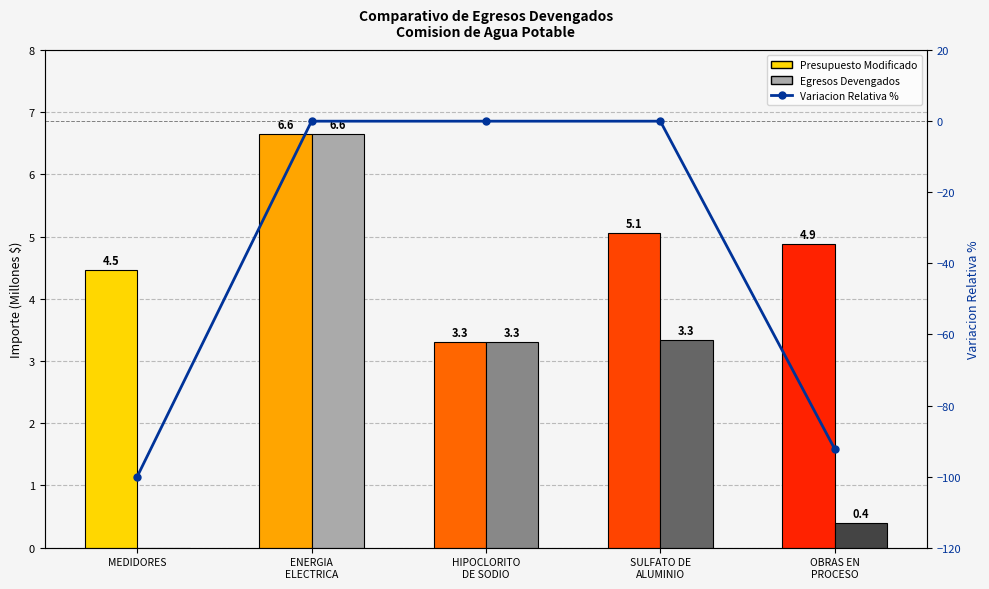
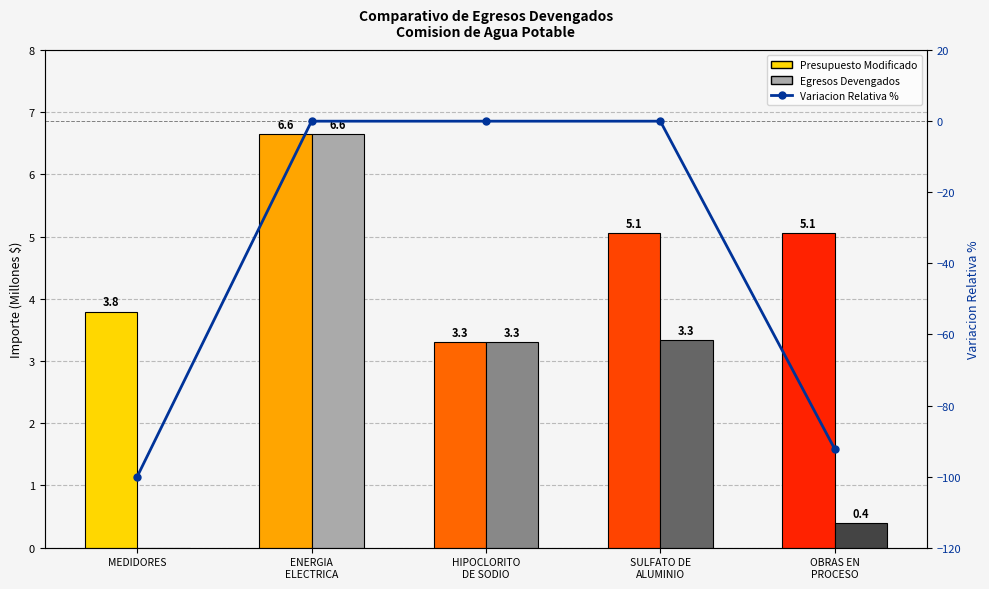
  {
    "Presupuesto Modificado": {
-     "MEDIDORES": 4.5,
+     "MEDIDORES": 3.8,
      "ENERGIA ELECTRICA": 6.6,
      "HIPOCLORITO DE SODIO": 3.3,
      "SULFATO DE ALUMINIO": 5.1,
-     "OBRAS EN PROCESO": 4.9
+     "OBRAS EN PROCESO": 5.1
    }
  }
